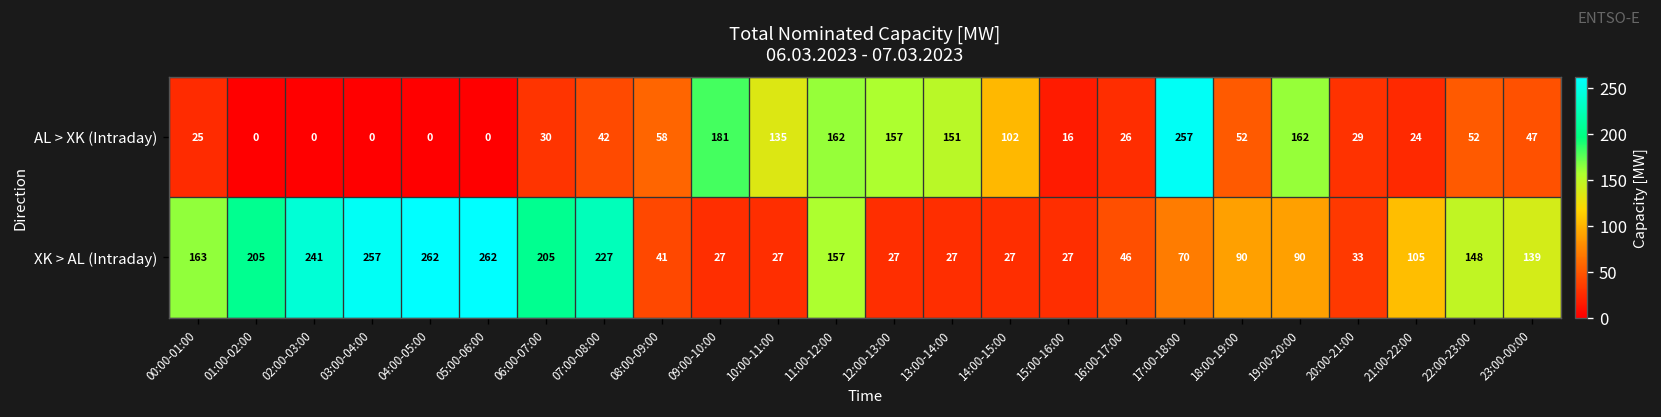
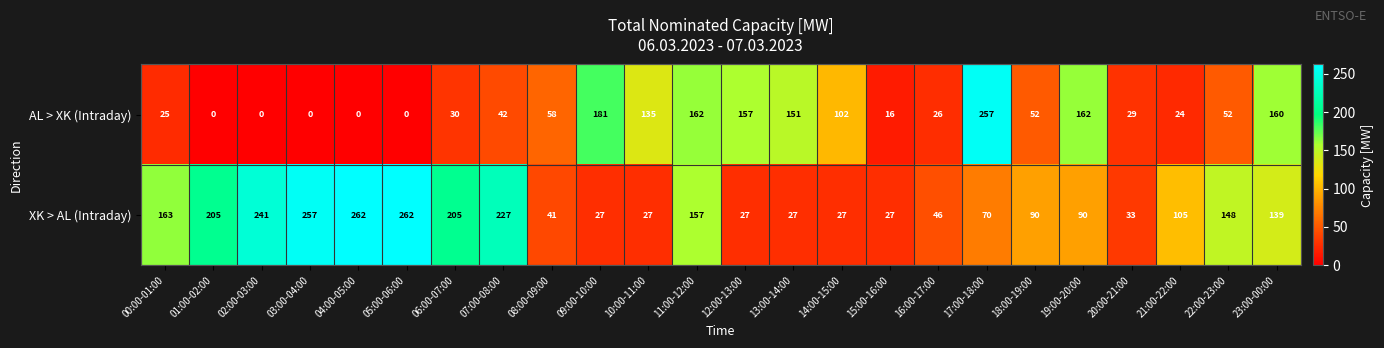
  {
    "AL > XK (Intraday)": {
      "00:00-01:00": 25,
      "01:00-02:00": 0,
      "02:00-03:00": 0,
      "03:00-04:00": 0,
      "04:00-05:00": 0,
      "05:00-06:00": 0,
      "06:00-07:00": 30,
      "07:00-08:00": 42,
      "08:00-09:00": 58,
      "09:00-10:00": 181,
      "10:00-11:00": 135,
      "11:00-12:00": 162,
      "12:00-13:00": 157,
      "13:00-14:00": 151,
      "14:00-15:00": 102,
      "15:00-16:00": 16,
      "16:00-17:00": 26,
      "17:00-18:00": 257,
      "18:00-19:00": 52,
      "19:00-20:00": 162,
      "20:00-21:00": 29,
      "21:00-22:00": 24,
      "22:00-23:00": 52,
-     "23:00-00:00": 47
+     "23:00-00:00": 160
    },
    "XK > AL (Intraday)": {
      "00:00-01:00": 163,
      "01:00-02:00": 205,
      "02:00-03:00": 241,
      "03:00-04:00": 257,
      "04:00-05:00": 262,
      "05:00-06:00": 262,
      "06:00-07:00": 205,
      "07:00-08:00": 227,
      "08:00-09:00": 41,
      "09:00-10:00": 27,
      "10:00-11:00": 27,
      "11:00-12:00": 157,
      "12:00-13:00": 27,
      "13:00-14:00": 27,
      "14:00-15:00": 27,
      "15:00-16:00": 27,
      "16:00-17:00": 46,
      "17:00-18:00": 70,
      "18:00-19:00": 90,
      "19:00-20:00": 90,
      "20:00-21:00": 33,
      "21:00-22:00": 105,
      "22:00-23:00": 148,
      "23:00-00:00": 139
    }
  }
